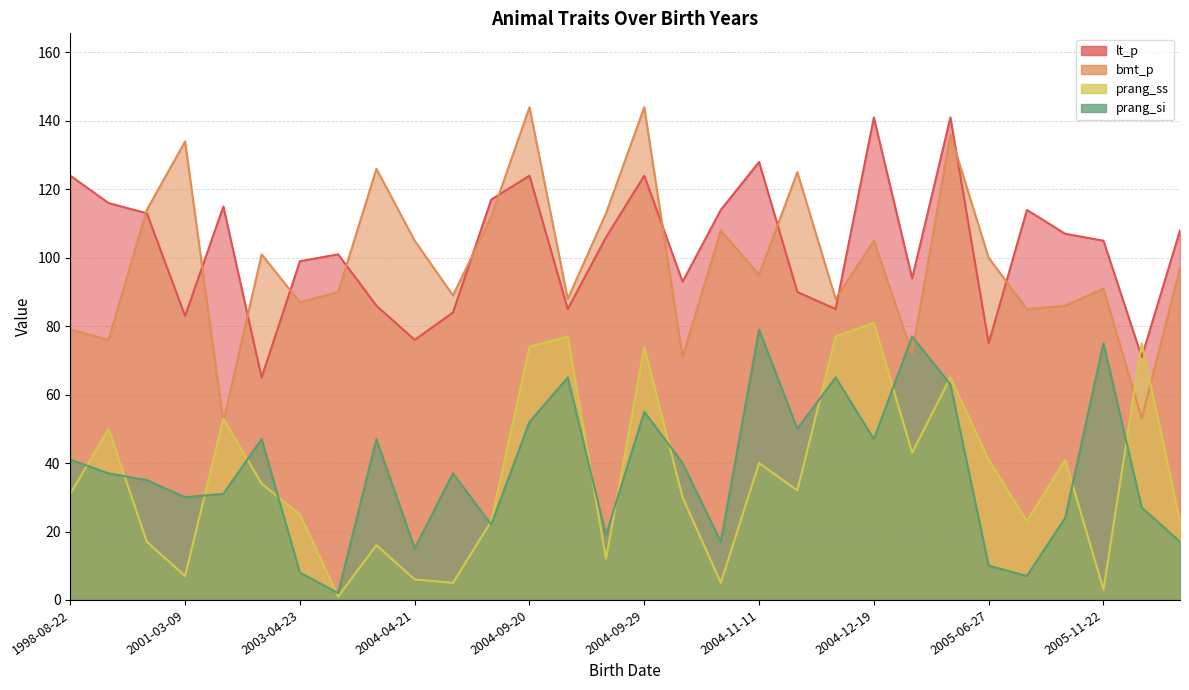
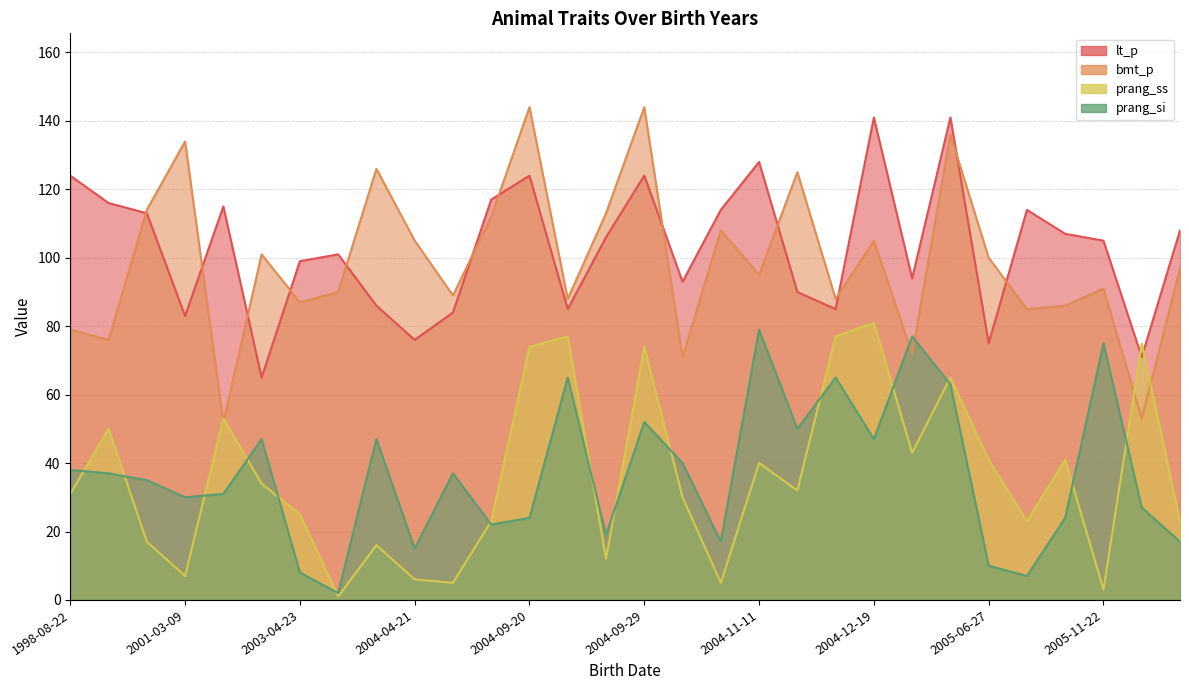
  {
    "prang_si": {
-     "1998-08-22": 41,
+     "1998-08-22": 38,
      "2001-03-09": 30,
      "2003-04-23": 8,
      "2004-04-21": 15,
-     "2004-09-20": 52,
-     "2004-09-29": 55,
+     "2004-09-20": 24,
+     "2004-09-29": 52,
      "2004-11-11": 79,
      "2004-12-19": 47,
      "2005-06-27": 10,
      "2005-11-22": 75
    }
  }
